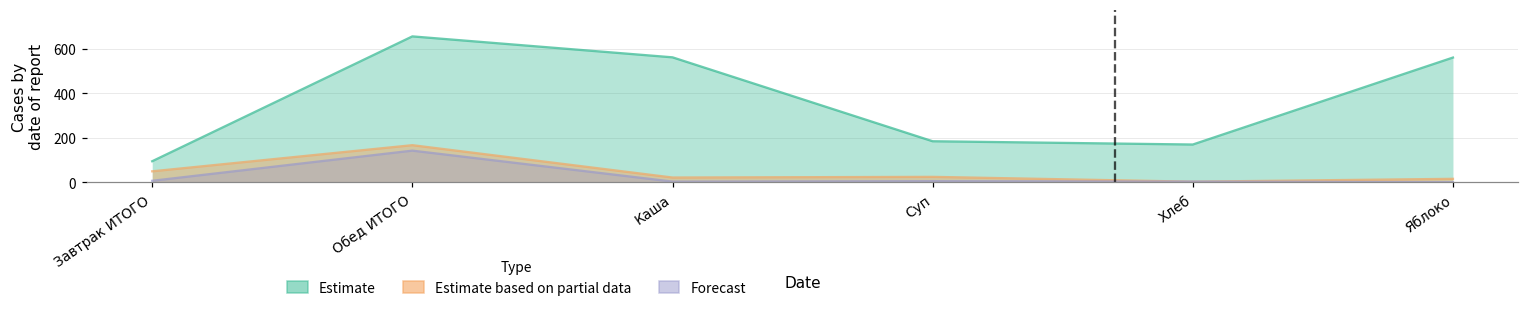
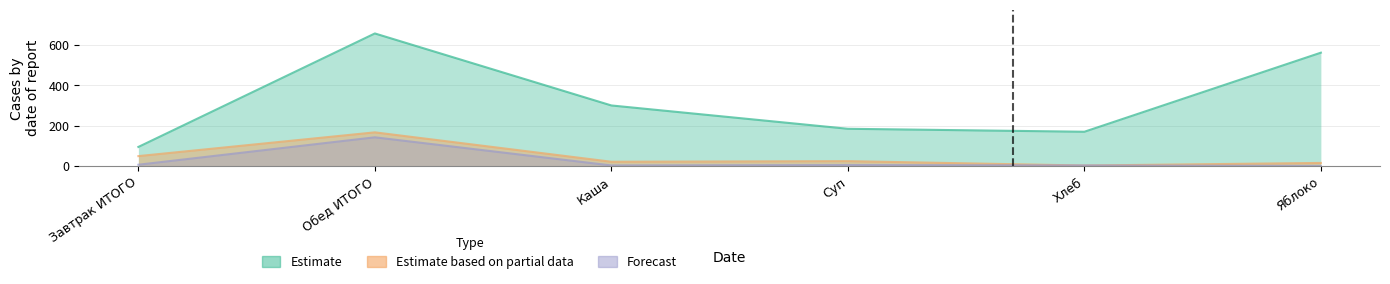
  {
    "Estimate": {
      "Завтрак ИТОГО": 90,
      "Обед ИТОГО": 660,
-     "Каша": 560,
+     "Каша": 300,
      "Суп": 180,
      "Хлеб": 170,
      "Яблоко": 560
    },
    "Estimate based on partial data": {
      "Завтрак ИТОГО": 50,
      "Обед ИТОГО": 170,
      "Каша": 20,
      "Суп": 20,
      "Яблоко": 20
    },
    "Forecast": {
      "Завтрак ИТОГО": 10,
      "Обед ИТОГО": 140,
      "Каша": 0,
      "Суп": 0,
      "Яблоко": 0
    }
  }
